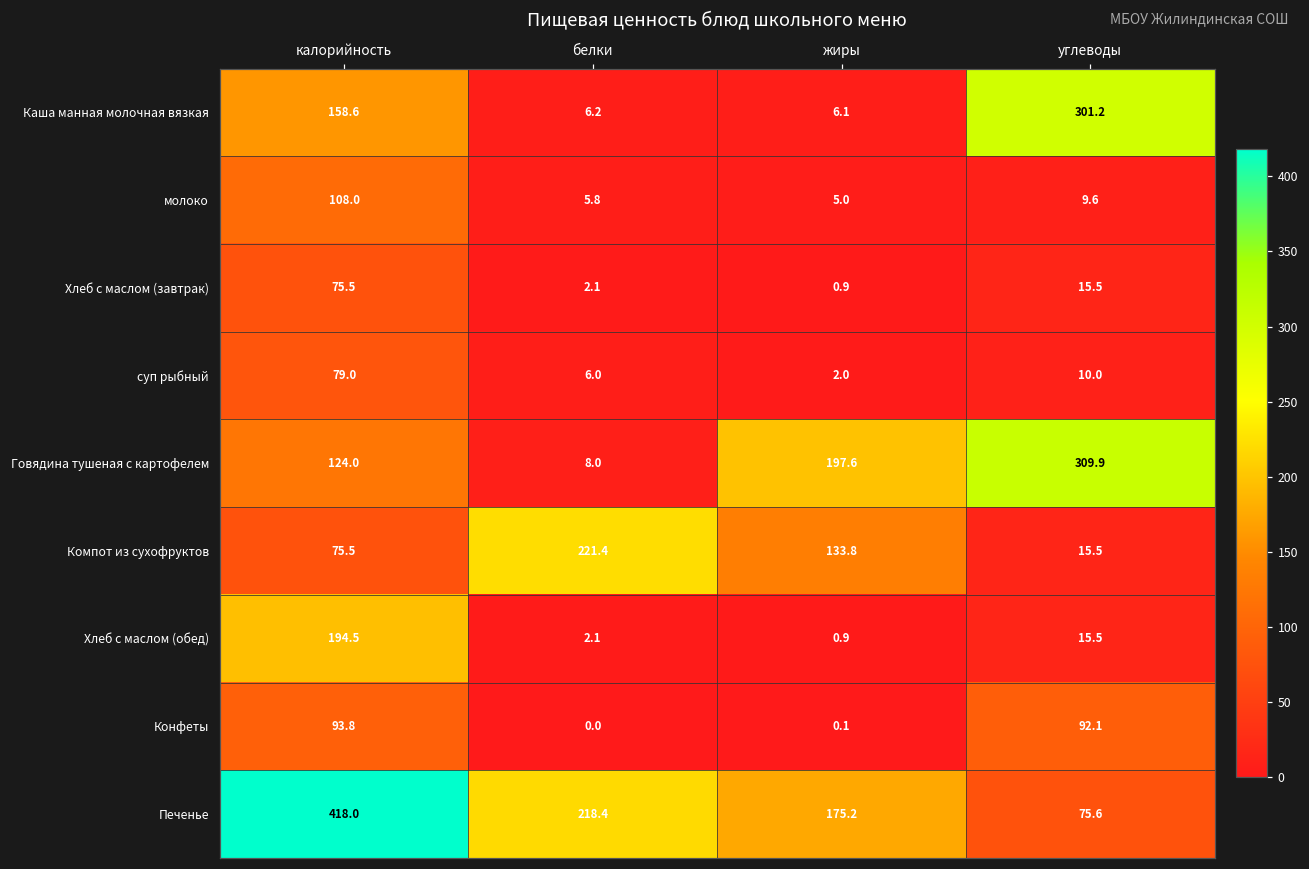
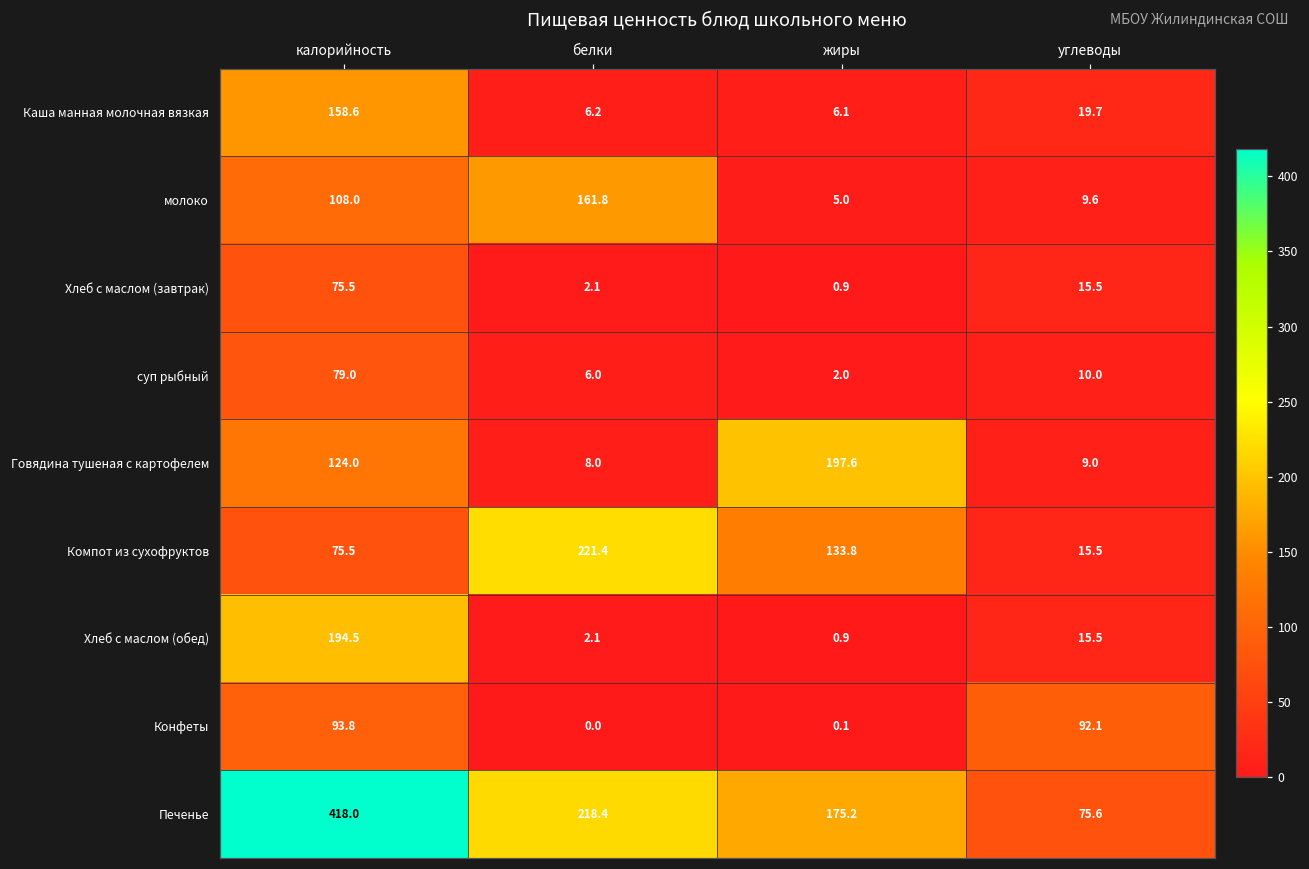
  {
    "Каша манная молочная вязкая": {
      "калорийность": 158.6,
      "белки": 6.2,
      "жиры": 6.1,
-     "углеводы": 301.2
+     "углеводы": 19.7
    },
    "молоко": {
      "калорийность": 108.0,
-     "белки": 5.8,
+     "белки": 161.8,
      "жиры": 5.0,
      "углеводы": 9.6
    },
    "Хлеб с маслом (завтрак)": {
      "калорийность": 75.5,
      "белки": 2.1,
      "жиры": 0.9,
      "углеводы": 15.5
    },
    "суп рыбный": {
      "калорийность": 79.0,
      "белки": 6.0,
      "жиры": 2.0,
      "углеводы": 10.0
    },
    "Говядина тушеная с картофелем": {
      "калорийность": 124.0,
      "белки": 8.0,
      "жиры": 197.6,
-     "углеводы": 309.9
+     "углеводы": 9.0
    },
    "Компот из сухофруктов": {
      "калорийность": 75.5,
      "белки": 221.4,
      "жиры": 133.8,
      "углеводы": 15.5
    },
    "Хлеб с маслом (обед)": {
      "калорийность": 194.5,
      "белки": 2.1,
      "жиры": 0.9,
      "углеводы": 15.5
    },
    "Конфеты": {
      "калорийность": 93.8,
      "белки": 0.0,
      "жиры": 0.1,
      "углеводы": 92.1
    },
    "Печенье": {
      "калорийность": 418.0,
      "белки": 218.4,
      "жиры": 175.2,
      "углеводы": 75.6
    }
  }
